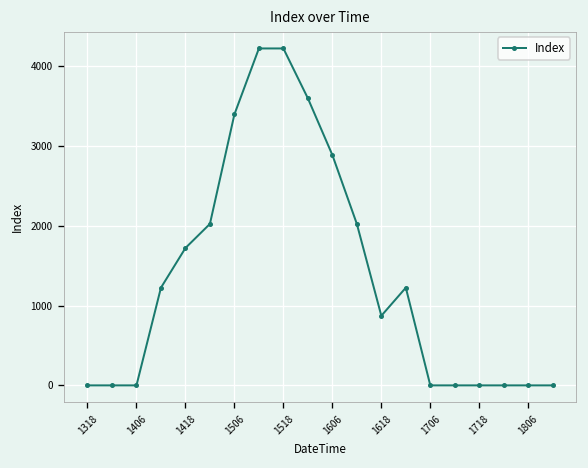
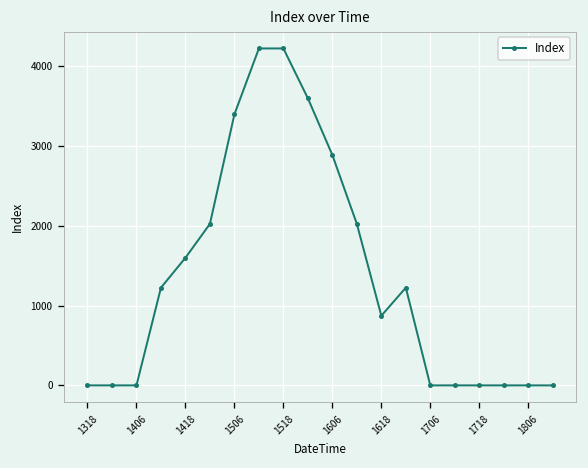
  {
    "1318": 0,
    "1406": 0,
-   "1418": 1700,
+   "1418": 1600,
    "1506": 3400,
    "1518": 4200,
    "1606": 2900,
    "1618": 900,
    "1706": 0,
    "1718": 0,
    "1806": 0
  }
